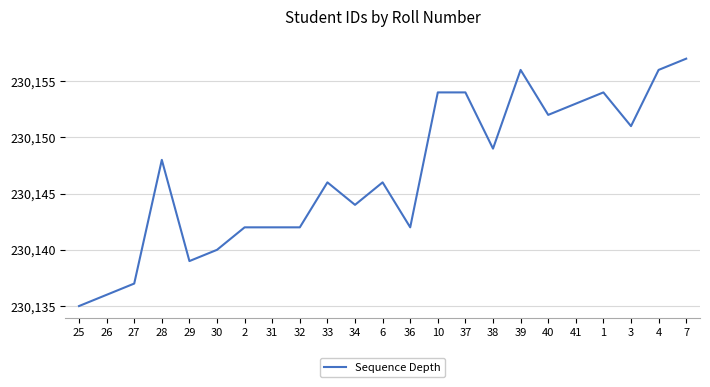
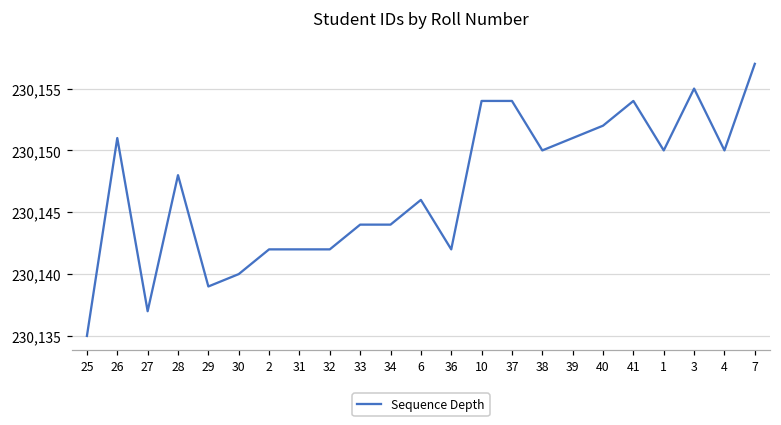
  {
    "25": "230,135",
-   "26": "230,136",
+   "26": "230,151",
    "27": "230,137",
    "28": "230,148",
    "29": "230,139",
    "30": "230,140",
    "2": "230,142",
    "31": "230,142",
    "32": "230,142",
-   "33": "230,146",
+   "33": "230,144",
    "34": "230,144",
    "6": "230,146",
    "36": "230,142",
    "10": "230,154",
    "37": "230,154",
-   "38": "230,149",
-   "39": "230,156",
+   "38": "230,150",
+   "39": "230,151",
    "40": "230,152",
-   "41": "230,153",
-   "1": "230,154",
-   "3": "230,151",
-   "4": "230,156",
+   "41": "230,154",
+   "1": "230,150",
+   "3": "230,155",
+   "4": "230,150",
    "7": "230,157"
  }
